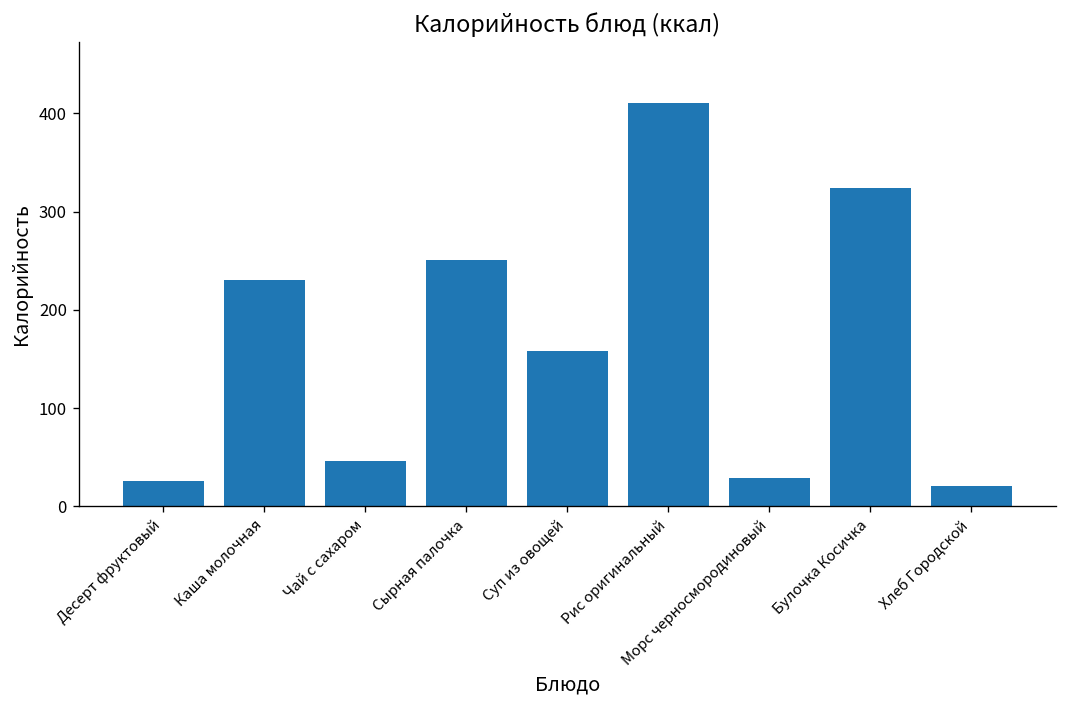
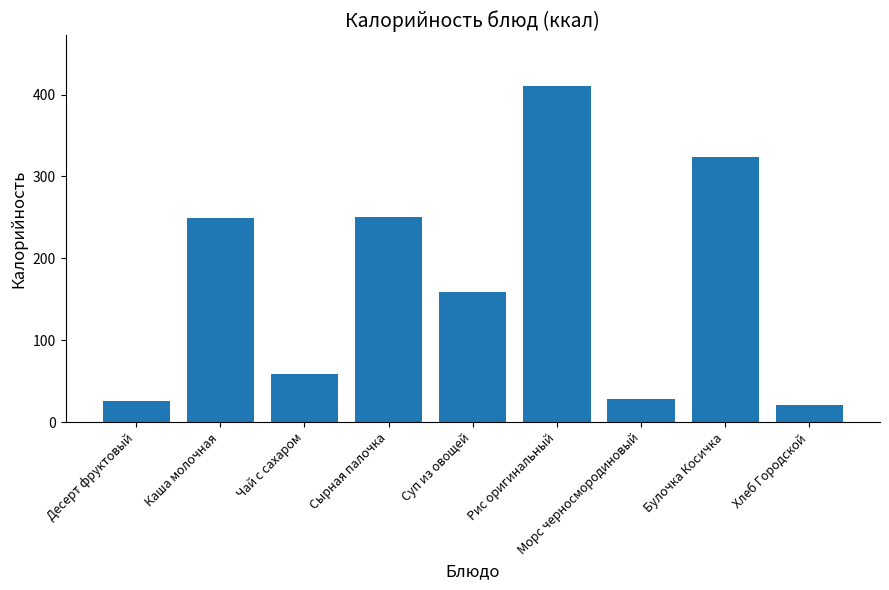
  {
    "Десерт фруктовый": 30,
-   "Каша молочная": 230,
-   "Чай с сахаром": 50,
+   "Каша молочная": 250,
+   "Чай с сахаром": 60,
    "Сырная палочка": 250,
    "Суп из овощей": 160,
    "Рис оригинальный": 410,
    "Морс черносмородиновый": 30,
    "Булочка Косичка": 320,
    "Хлеб Городской": 20
  }
